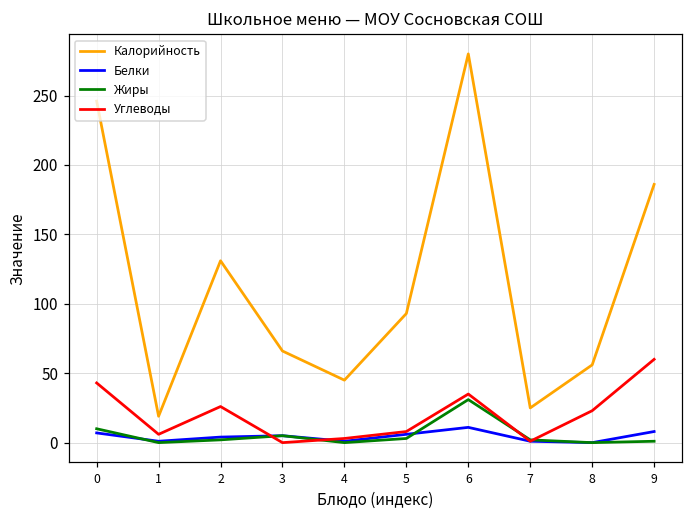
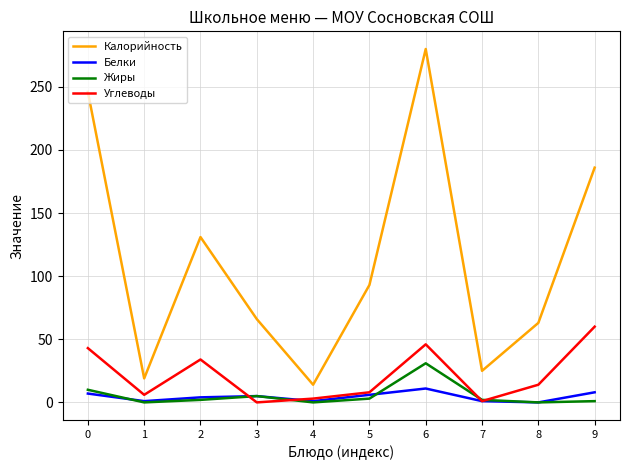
  {
    "Калорийность": {
      "1": 19,
      "2": 131,
      "3": 66,
-     "4": 45,
+     "4": 14,
      "5": 93,
      "6": 280,
      "7": 25,
-     "8": 56,
+     "8": 63,
      "9": 186
    },
    "Белки": {
      "0": 7,
      "2": 4,
      "6": 11,
      "9": 8
    },
    "Жиры": {
      "0": 10,
      "2": 2,
      "5": 3,
      "6": 31,
      "9": 1
    },
    "Углеводы": {
      "0": 43,
      "1": 6,
-     "2": 26,
+     "2": 34,
      "3": 0,
-     "6": 35,
-     "8": 23,
+     "6": 46,
+     "8": 14,
      "9": 60
    }
  }
